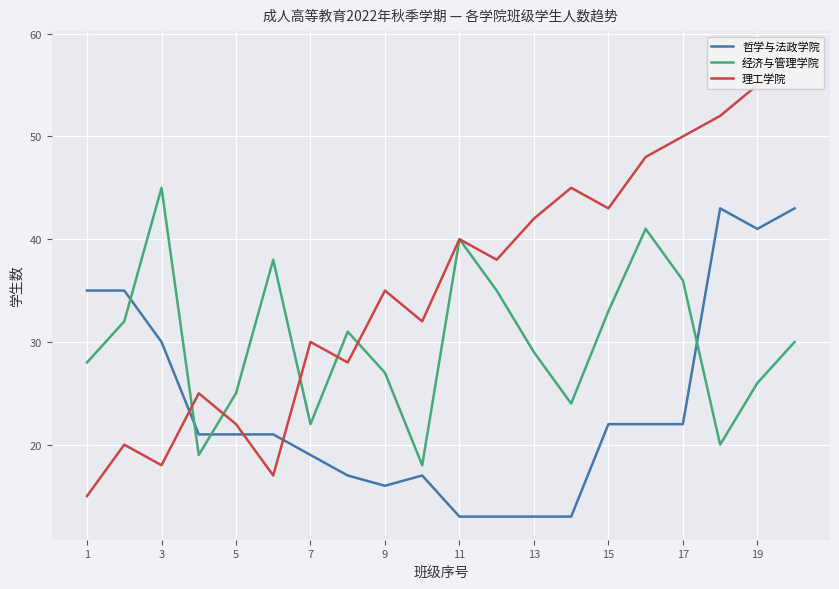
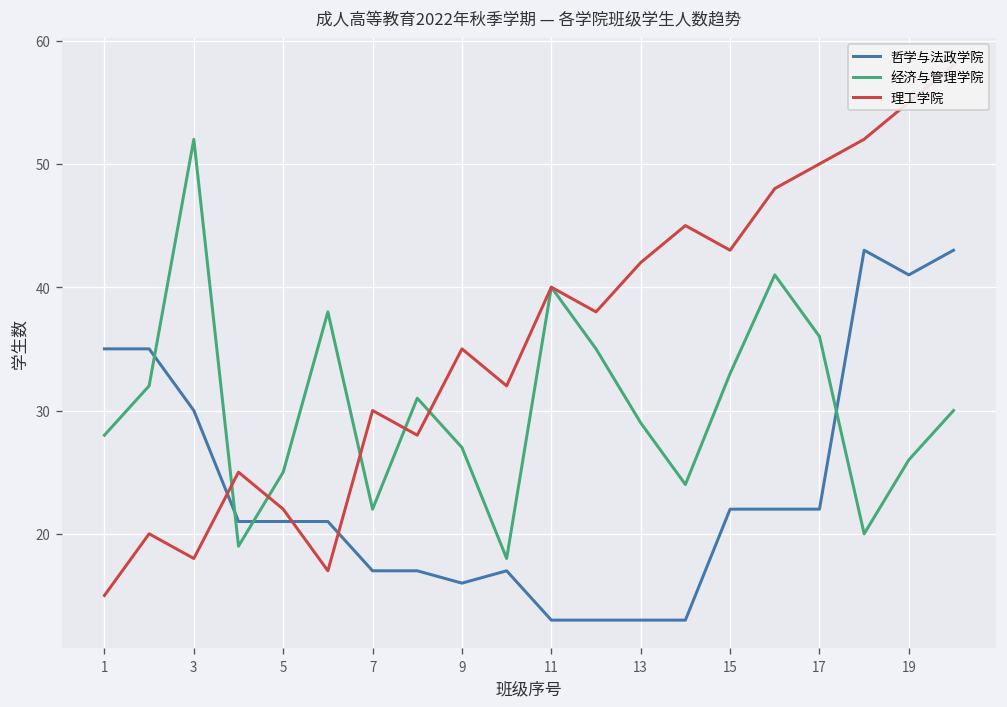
  {
    "哲学与法政学院": {
      "1": 35,
      "3": 30,
      "5": 21,
-     "7": 19,
+     "7": 17,
      "9": 16,
      "11": 13,
      "13": 13,
      "15": 22,
      "17": 22,
      "19": 41
    },
    "经济与管理学院": {
      "1": 28,
-     "3": 45,
+     "3": 52,
      "5": 25,
      "7": 22,
      "9": 27,
      "13": 29,
      "15": 33,
      "17": 36,
      "19": 26
    },
    "理工学院": {
      "1": 15,
      "3": 18,
      "5": 22,
      "7": 30,
      "9": 35,
      "13": 42,
      "15": 43,
      "17": 50
    }
  }
